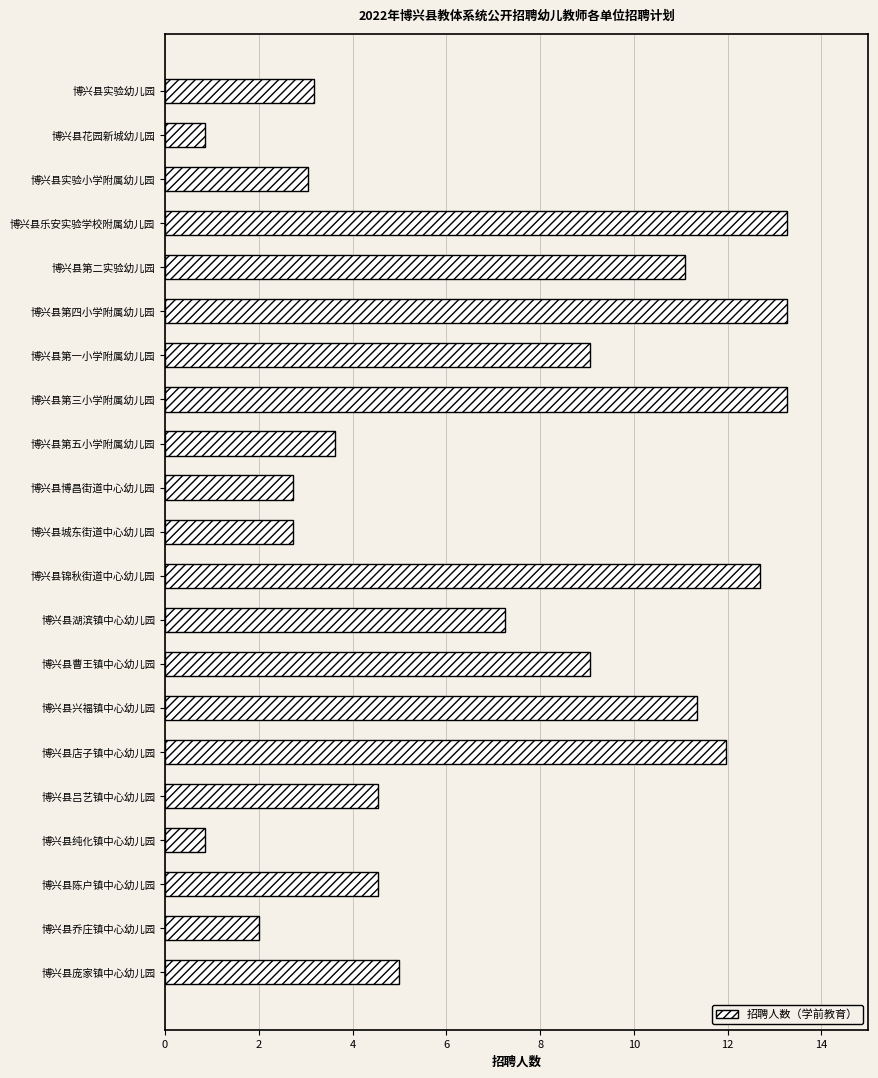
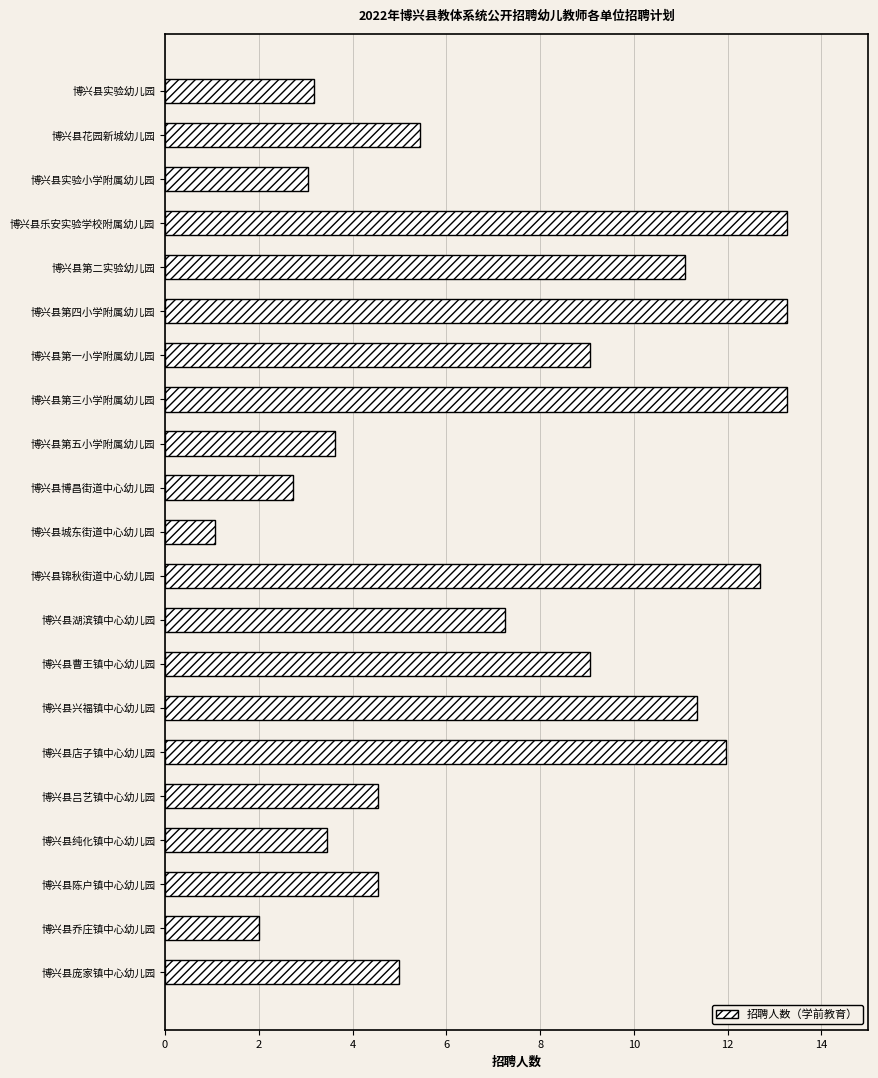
  {
    "博兴县实验幼儿园": 3.2,
-   "博兴县花园新城幼儿园": 0.9,
+   "博兴县花园新城幼儿园": 5.4,
    "博兴县实验小学附属幼儿园": 3.1,
    "博兴县乐安实验学校附属幼儿园": 13.3,
    "博兴县第二实验幼儿园": 11.1,
    "博兴县第四小学附属幼儿园": 13.3,
    "博兴县第一小学附属幼儿园": 9.1,
    "博兴县第三小学附属幼儿园": 13.3,
    "博兴县第五小学附属幼儿园": 3.6,
    "博兴县博昌街道中心幼儿园": 2.7,
-   "博兴县城东街道中心幼儿园": 2.7,
+   "博兴县城东街道中心幼儿园": 1.1,
    "博兴县锦秋街道中心幼儿园": 12.7,
    "博兴县湖滨镇中心幼儿园": 7.3,
    "博兴县曹王镇中心幼儿园": 9.1,
    "博兴县兴福镇中心幼儿园": 11.3,
    "博兴县店子镇中心幼儿园": 12.0,
    "博兴县吕艺镇中心幼儿园": 4.5,
-   "博兴县纯化镇中心幼儿园": 0.8,
+   "博兴县纯化镇中心幼儿园": 3.5,
    "博兴县陈户镇中心幼儿园": 4.5,
    "博兴县乔庄镇中心幼儿园": 2.0,
    "博兴县庞家镇中心幼儿园": 5.0
  }
